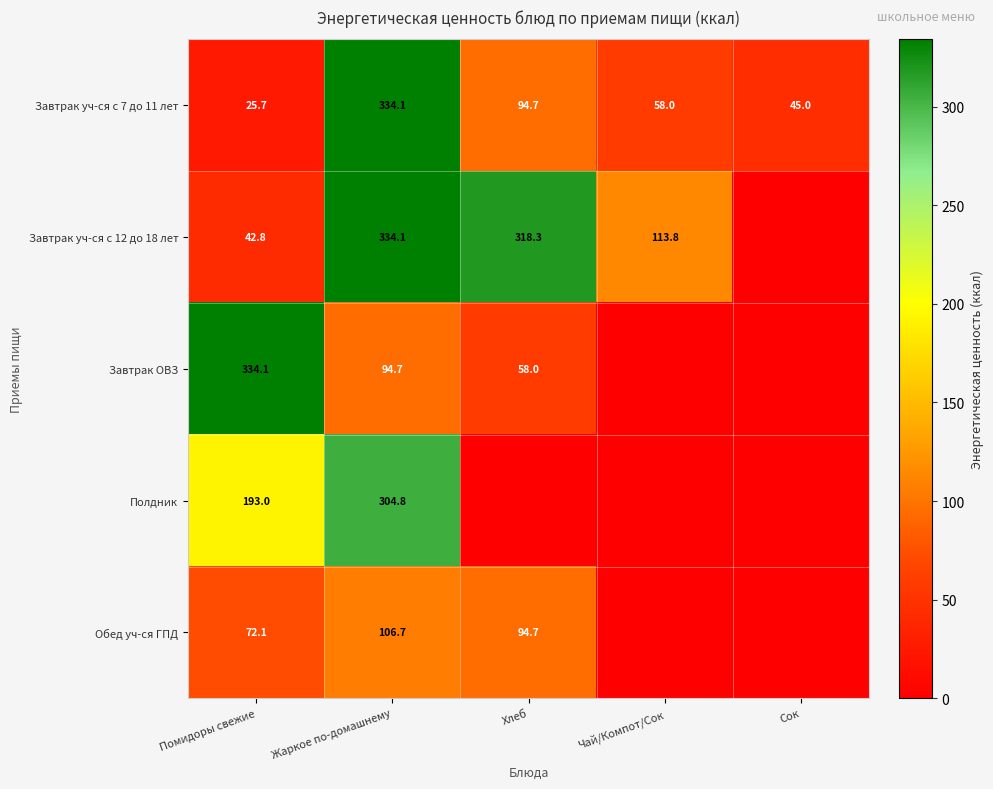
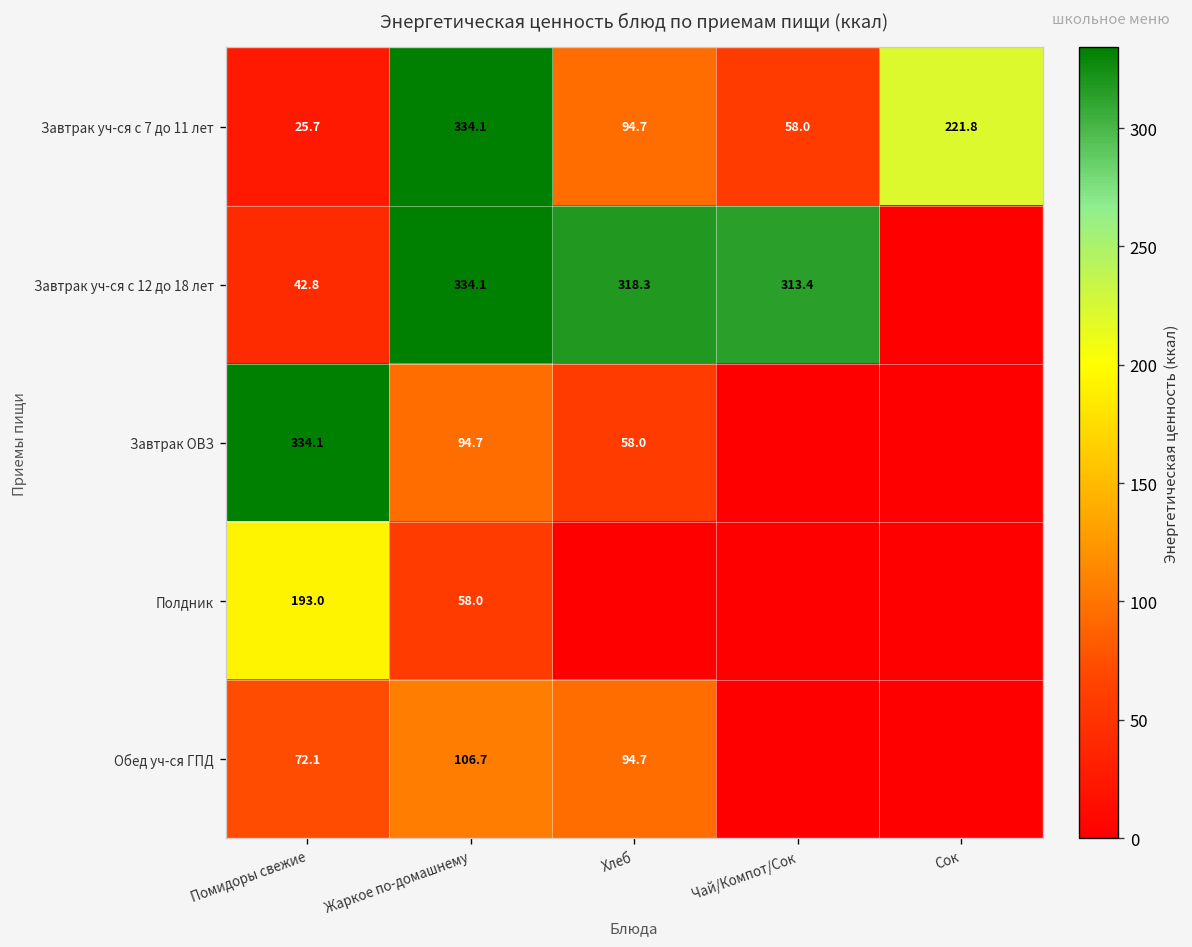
  {
    "Завтрак уч-ся с 7 до 11 лет": {
      "Помидоры свежие": 25.7,
      "Жаркое по-домашнему": 334.1,
      "Хлеб": 94.7,
      "Чай/Компот/Сок": 58.0,
-     "Сок": 45.0
+     "Сок": 221.8
    },
    "Завтрак уч-ся с 12 до 18 лет": {
      "Помидоры свежие": 42.8,
      "Жаркое по-домашнему": 334.1,
      "Хлеб": 318.3,
-     "Чай/Компот/Сок": 113.8
+     "Чай/Компот/Сок": 313.4
    },
    "Завтрак ОВЗ": {
      "Помидоры свежие": 334.1,
      "Жаркое по-домашнему": 94.7,
      "Хлеб": 58.0
    },
    "Полдник": {
      "Помидоры свежие": 193.0,
-     "Жаркое по-домашнему": 304.8
+     "Жаркое по-домашнему": 58.0
    },
    "Обед уч-ся ГПД": {
      "Помидоры свежие": 72.1,
      "Жаркое по-домашнему": 106.7,
      "Хлеб": 94.7
    }
  }
